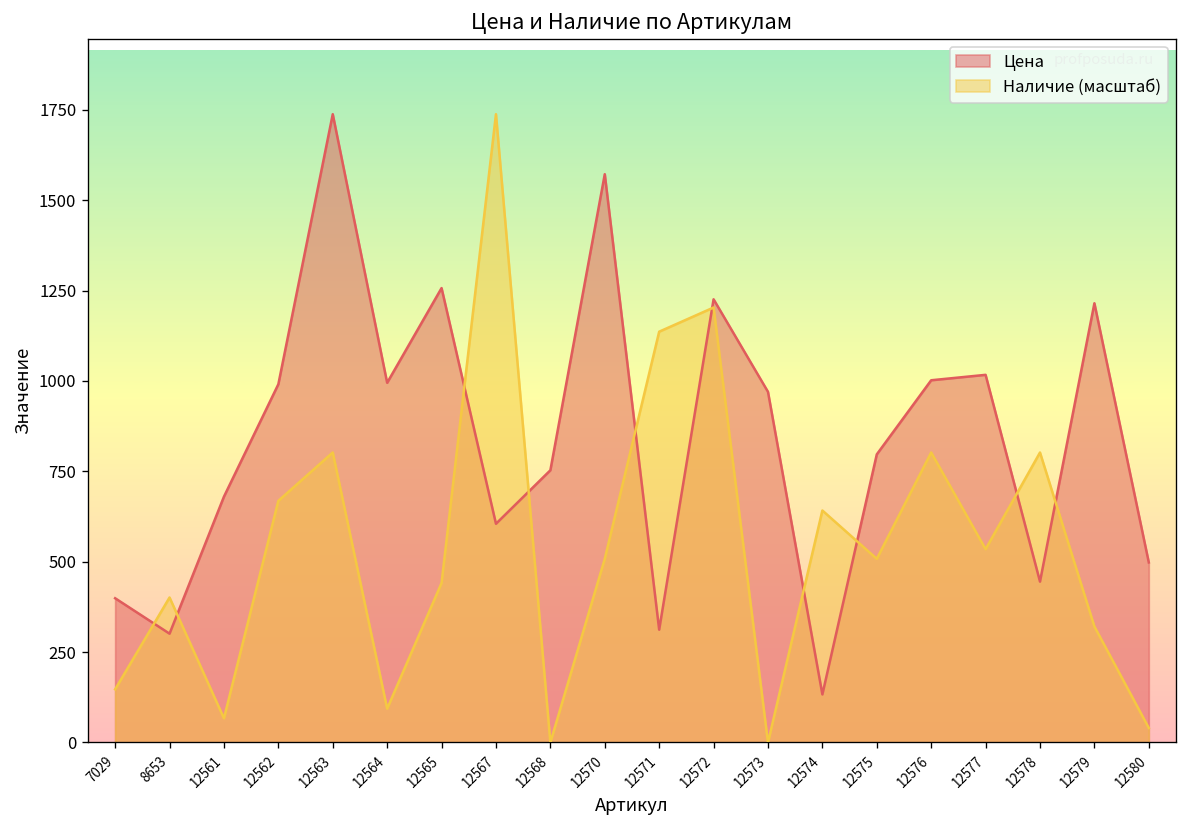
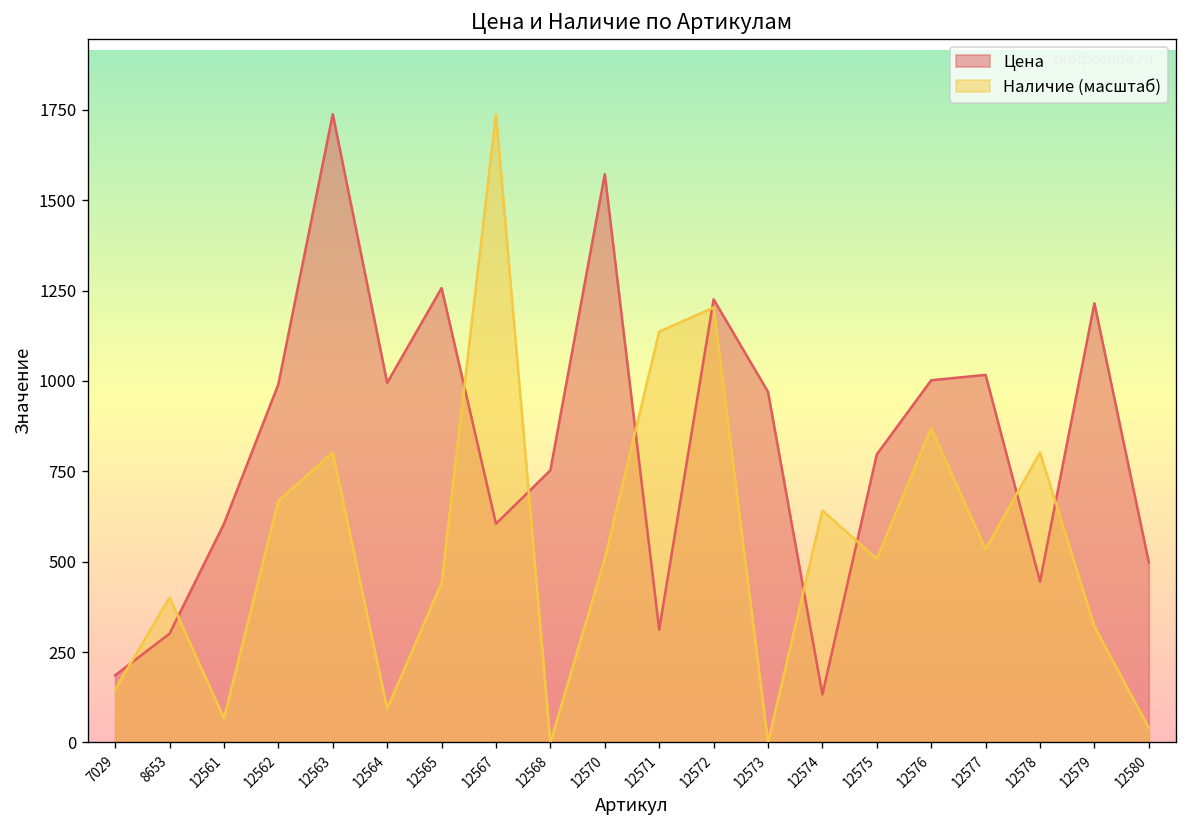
  {
    "Цена": {
-     "7029": 400,
+     "7029": 190,
      "8653": 300,
-     "12561": 680,
+     "12561": 610,
      "12562": 990,
      "12563": 1740,
      "12564": 1000,
      "12565": 1260,
      "12567": 610,
      "12568": 750,
      "12570": 1570,
      "12571": 310,
      "12572": 1230,
      "12573": 970,
      "12574": 130,
      "12575": 800,
      "12576": 1000,
      "12577": 1020,
      "12578": 450,
      "12579": 1220,
      "12580": 500
    },
    "Наличие (масштаб)": {
      "7029": 150,
      "8653": 400,
      "12561": 70,
      "12562": 670,
      "12563": 800,
      "12564": 90,
      "12565": 440,
      "12567": 1740,
      "12568": 0,
      "12570": 510,
      "12571": 1140,
      "12572": 1200,
      "12573": 0,
      "12574": 640,
      "12575": 510,
-     "12576": 800,
+     "12576": 870,
      "12577": 530,
      "12578": 800,
      "12579": 320,
      "12580": 40
    }
  }
